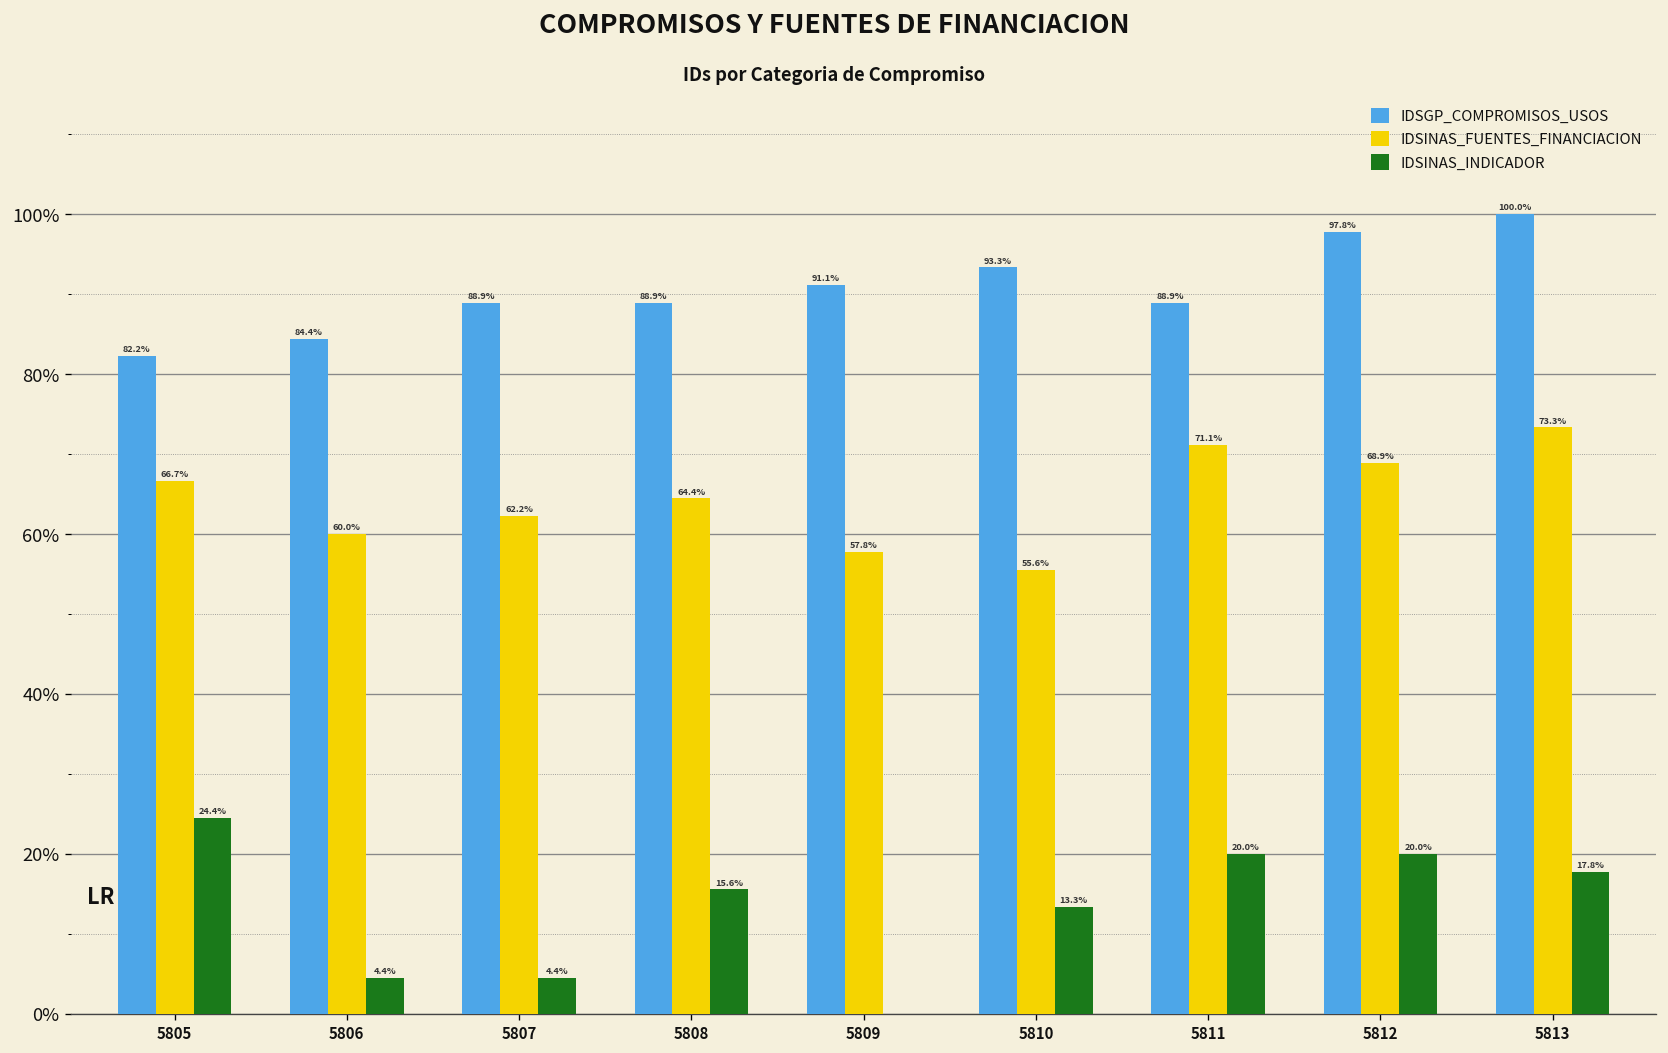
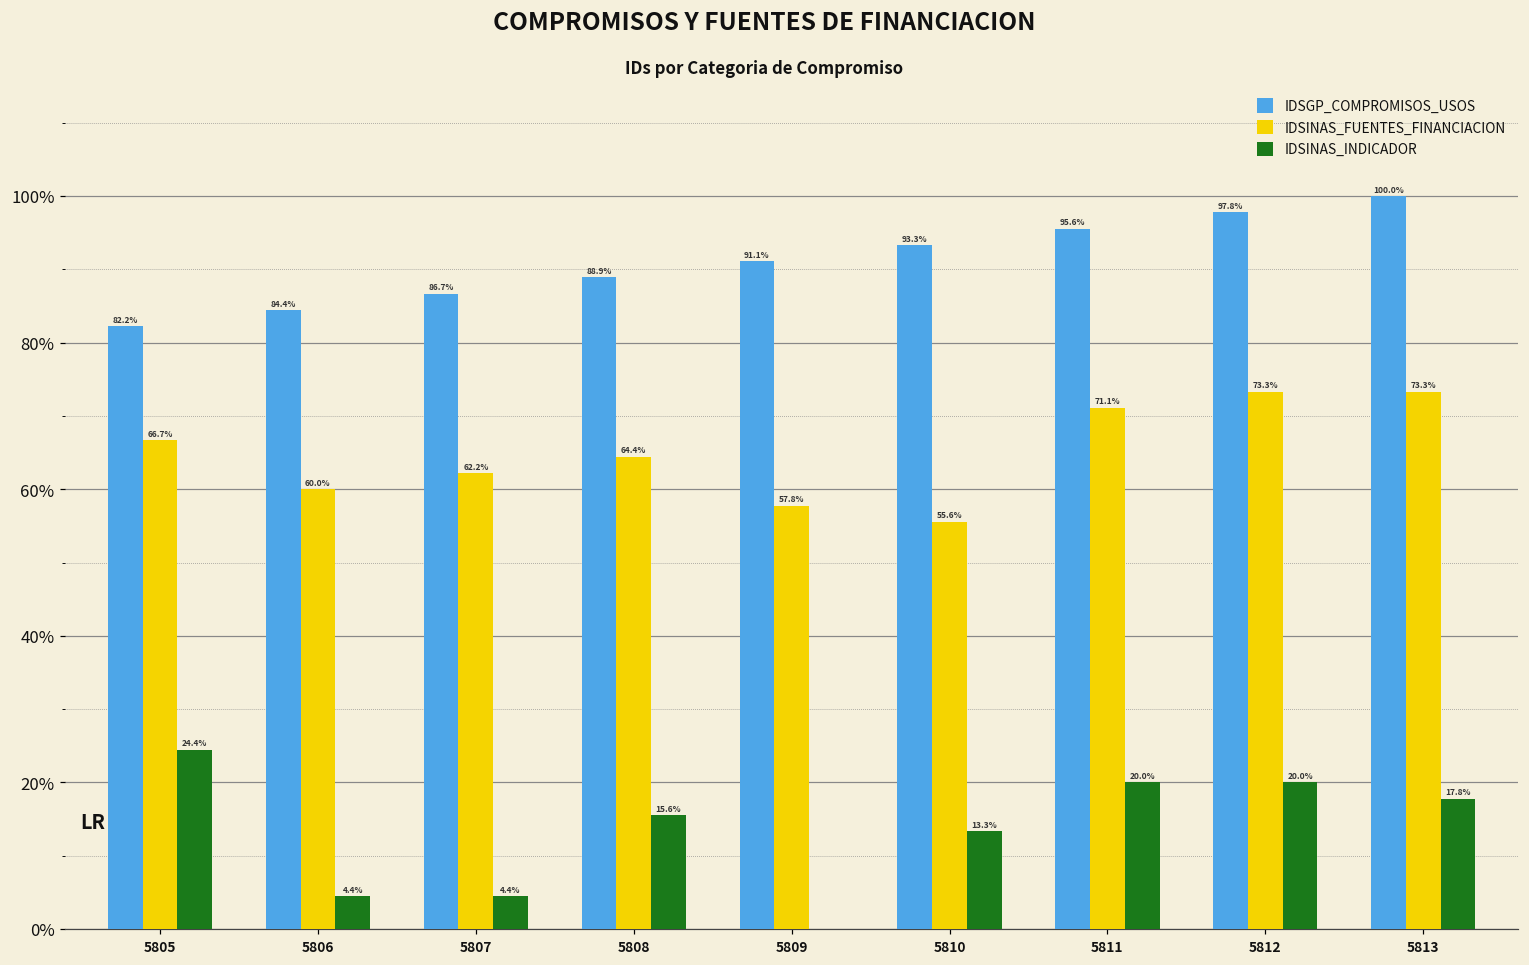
  {
    "IDSGP_COMPROMISOS_USOS": {
      "5805": "82.2%",
      "5806": "84.4%",
-     "5807": "88.9%",
+     "5807": "86.7%",
      "5808": "88.9%",
      "5809": "91.1%",
      "5810": "93.3%",
-     "5811": "88.9%",
+     "5811": "95.6%",
      "5812": "97.8%",
      "5813": "100.0%"
    },
    "IDSINAS_FUENTES_FINANCIACION": {
      "5805": "66.7%",
      "5806": "60.0%",
      "5807": "62.2%",
      "5808": "64.4%",
      "5809": "57.8%",
      "5810": "55.6%",
      "5811": "71.1%",
-     "5812": "68.9%",
+     "5812": "73.3%",
      "5813": "73.3%"
    },
    "IDSINAS_INDICADOR": {
      "5805": "24.4%",
      "5806": "4.4%",
      "5807": "4.4%",
      "5808": "15.6%",
      "5810": "13.3%",
      "5811": "20.0%",
      "5812": "20.0%",
      "5813": "17.8%"
    }
  }
